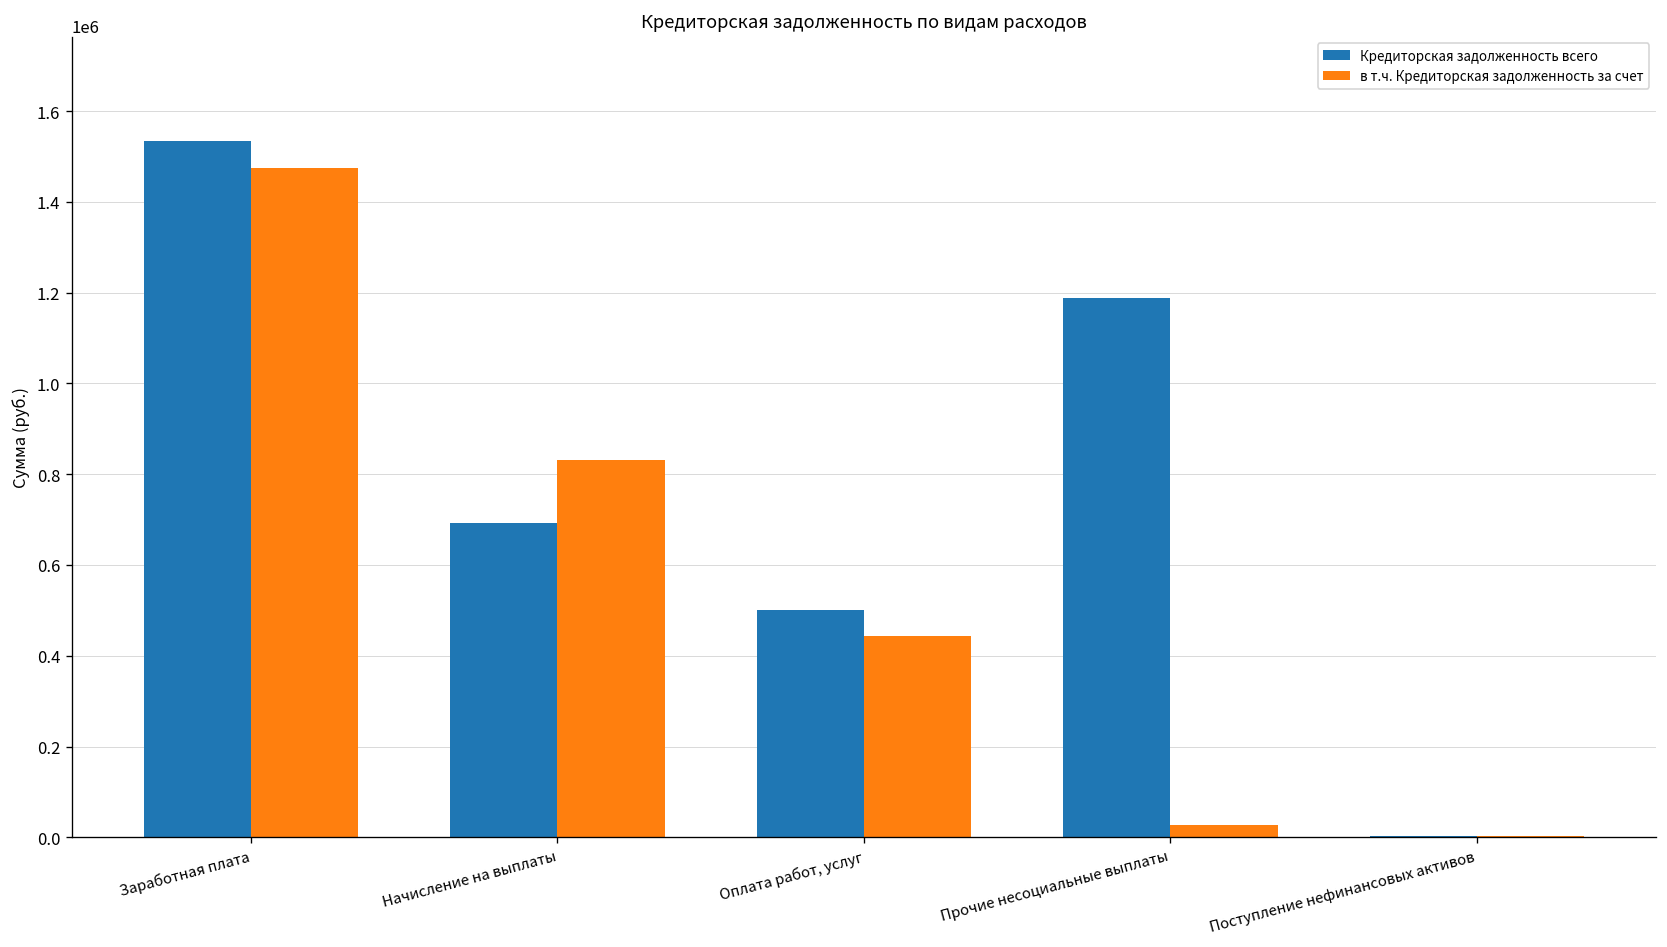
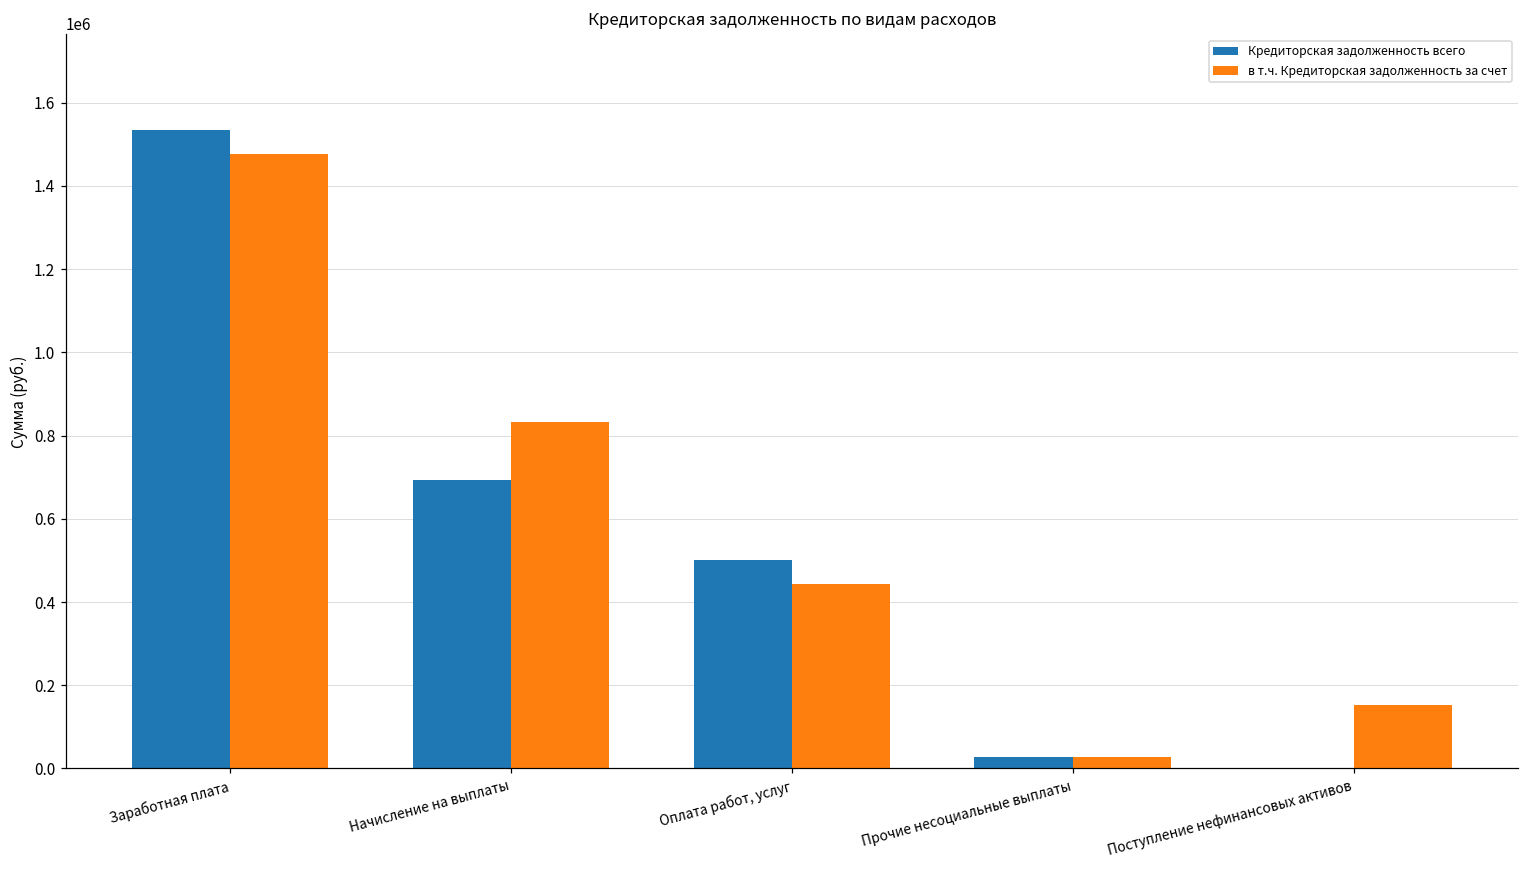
  {
    "Кредиторская задолженность всего": {
      "Заработная плата": 1530000,
      "Начисление на выплаты": 690000,
      "Оплата работ, услуг": 500000,
-     "Прочие несоциальные выплаты": 1190000
+     "Прочие несоциальные выплаты": 30000
    },
    "в т.ч. Кредиторская задолженность за счет": {
      "Заработная плата": 1480000,
      "Начисление на выплаты": 830000,
      "Оплата работ, услуг": 440000,
      "Прочие несоциальные выплаты": 30000,
-     "Поступление нефинансовых активов": 0
+     "Поступление нефинансовых активов": 150000
    }
  }
